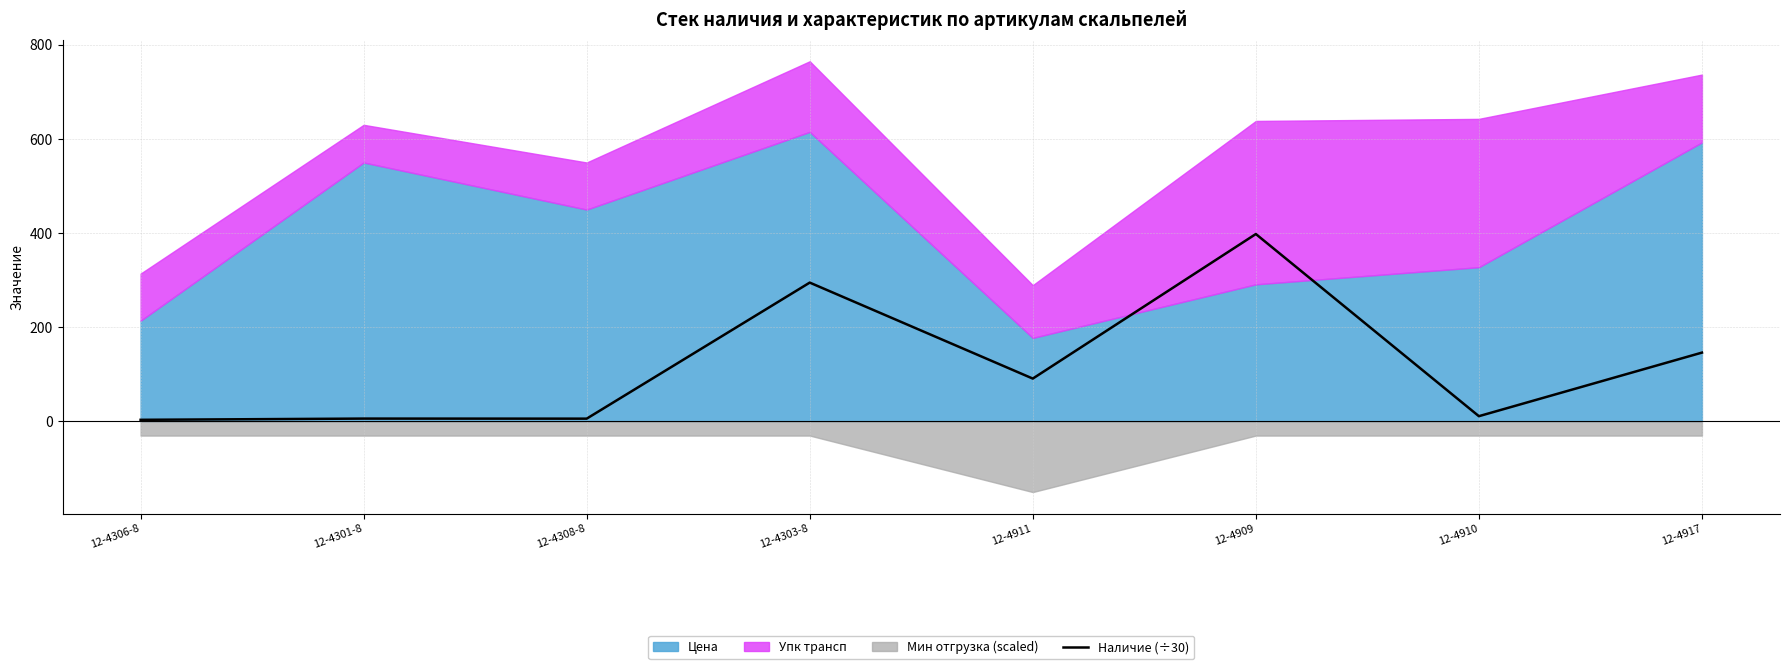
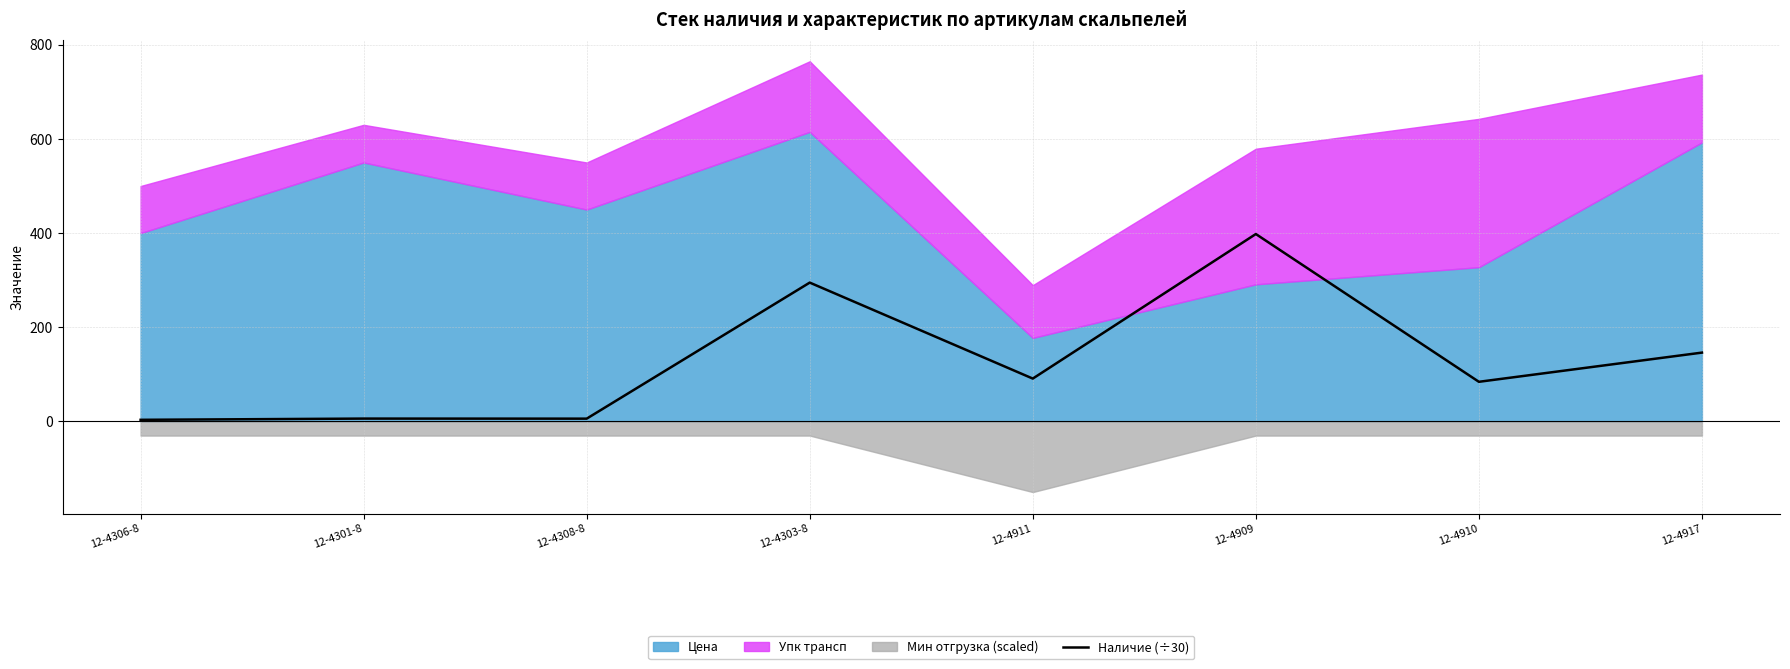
  {
    "Цена": {
-     "12-4306-8": 210,
+     "12-4306-8": 400,
      "12-4301-8": 550,
      "12-4308-8": 450,
      "12-4303-8": 620,
      "12-4911": 180,
      "12-4909": 290,
      "12-4910": 330,
      "12-4917": 590
    },
    "Наличие (÷30)": {
      "12-4301-8": 10,
      "12-4308-8": 10,
      "12-4303-8": 290,
      "12-4911": 90,
      "12-4909": 400,
-     "12-4910": 10,
+     "12-4910": 80,
      "12-4917": 150
    },
    "Упк трансп": {
      "12-4306-8": 100,
      "12-4301-8": 80,
      "12-4308-8": 100,
      "12-4303-8": 150,
      "12-4911": 110,
-     "12-4909": 350,
+     "12-4909": 290,
      "12-4910": 320,
      "12-4917": 140
    }
  }
